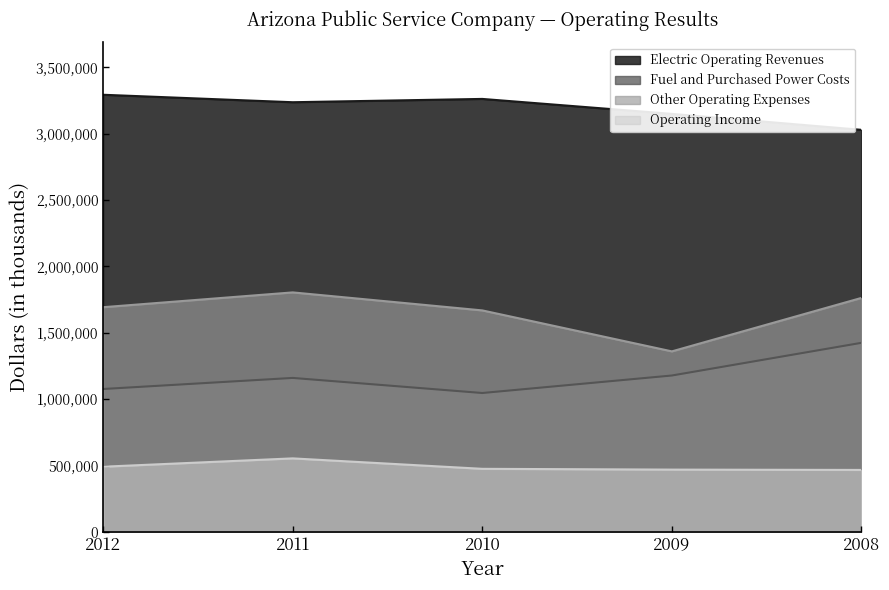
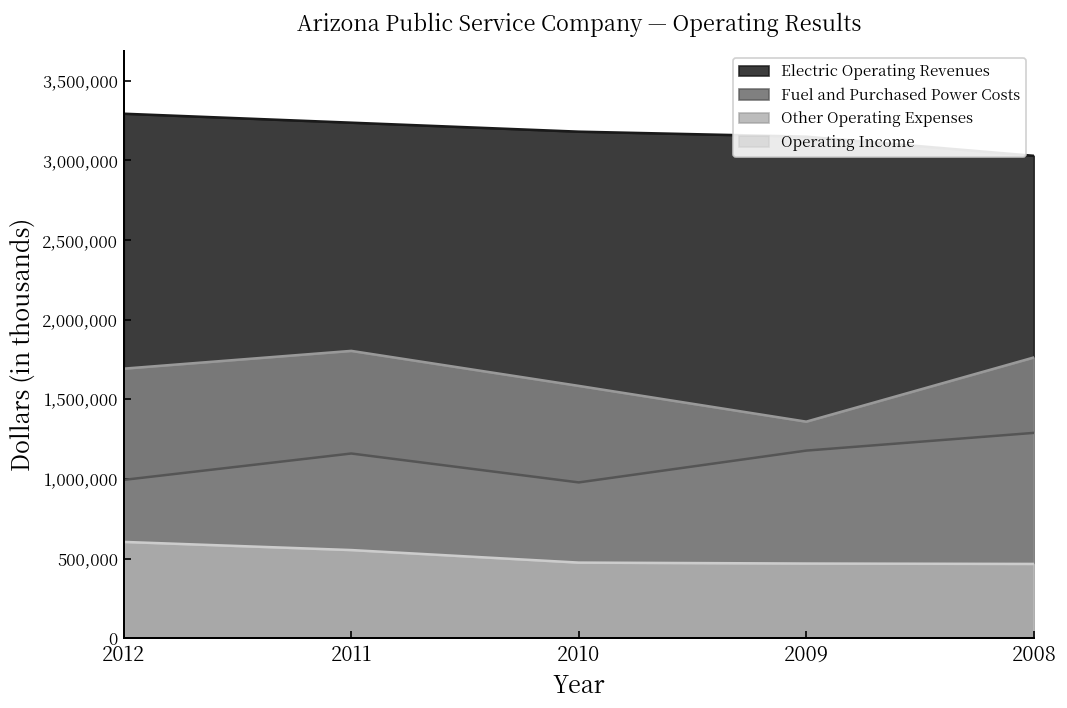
  {
    "Electric Operating Revenues": {
      "2012": "3,290,000",
      "2011": "3,240,000",
-     "2010": "3,260,000",
+     "2010": "3,180,000",
      "2008": "3,030,000"
    },
    "Fuel and Purchased Power Costs": {
-     "2012": "1,080,000",
+     "2012": "990,000",
      "2011": "1,160,000",
-     "2010": "1,050,000",
+     "2010": "980,000",
      "2009": "1,180,000",
-     "2008": "1,420,000"
+     "2008": "1,290,000"
    },
    "Other Operating Expenses": {
      "2012": "1,690,000",
      "2011": "1,800,000",
-     "2010": "1,670,000",
+     "2010": "1,580,000",
      "2009": "1,360,000",
      "2008": "1,760,000"
    },
    "Operating Income": {
-     "2012": "490,000",
+     "2012": "610,000",
      "2011": "550,000",
      "2010": "480,000",
      "2009": "470,000",
      "2008": "470,000"
    }
  }
